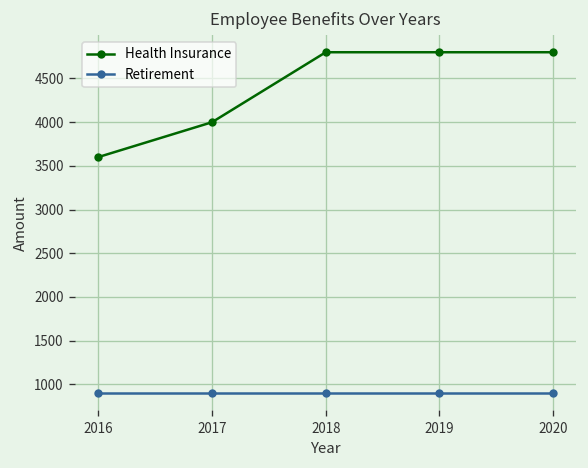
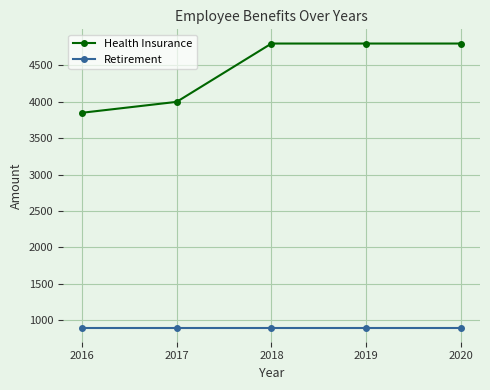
  {
    "Health Insurance": {
-     "2016": 3600,
+     "2016": 3800,
      "2017": 4000,
      "2018": 4800,
      "2019": 4800,
      "2020": 4800
    },
    "Retirement": {
      "2016": 900,
      "2017": 900,
      "2018": 900,
      "2019": 900,
      "2020": 900
    }
  }
